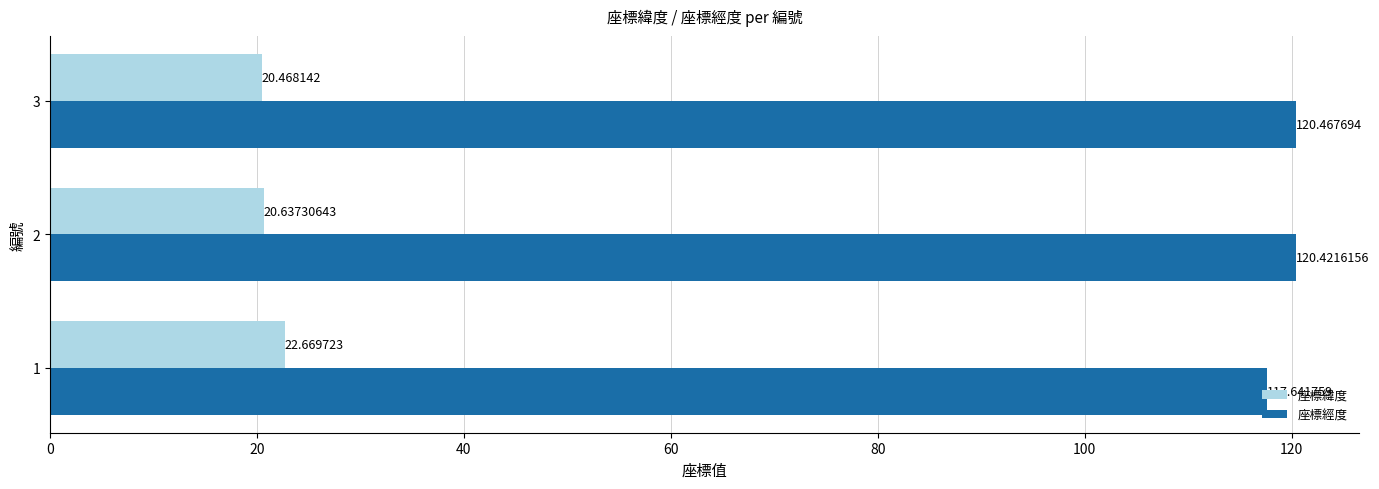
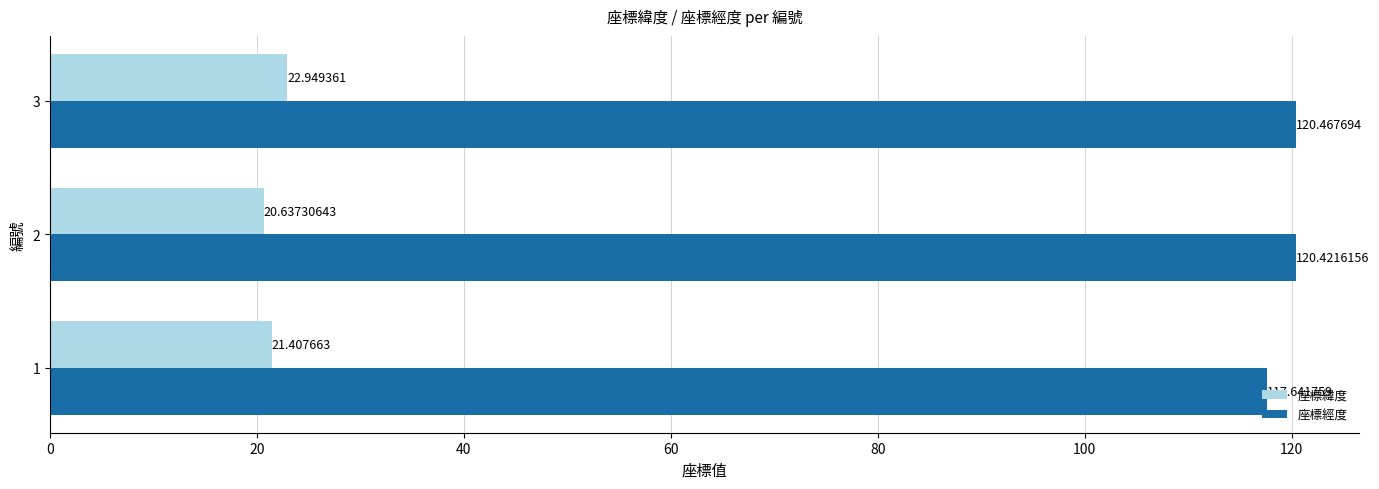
  {
    "座標緯度": {
-     "3": 20.468142,
+     "3": 22.949361,
      "2": 20.63730643,
-     "1": 22.669723
+     "1": 21.407663
    },
    "座標經度": {
      "3": 120.467694,
      "2": 120.4216156,
      "1": 117.641759
    }
  }
